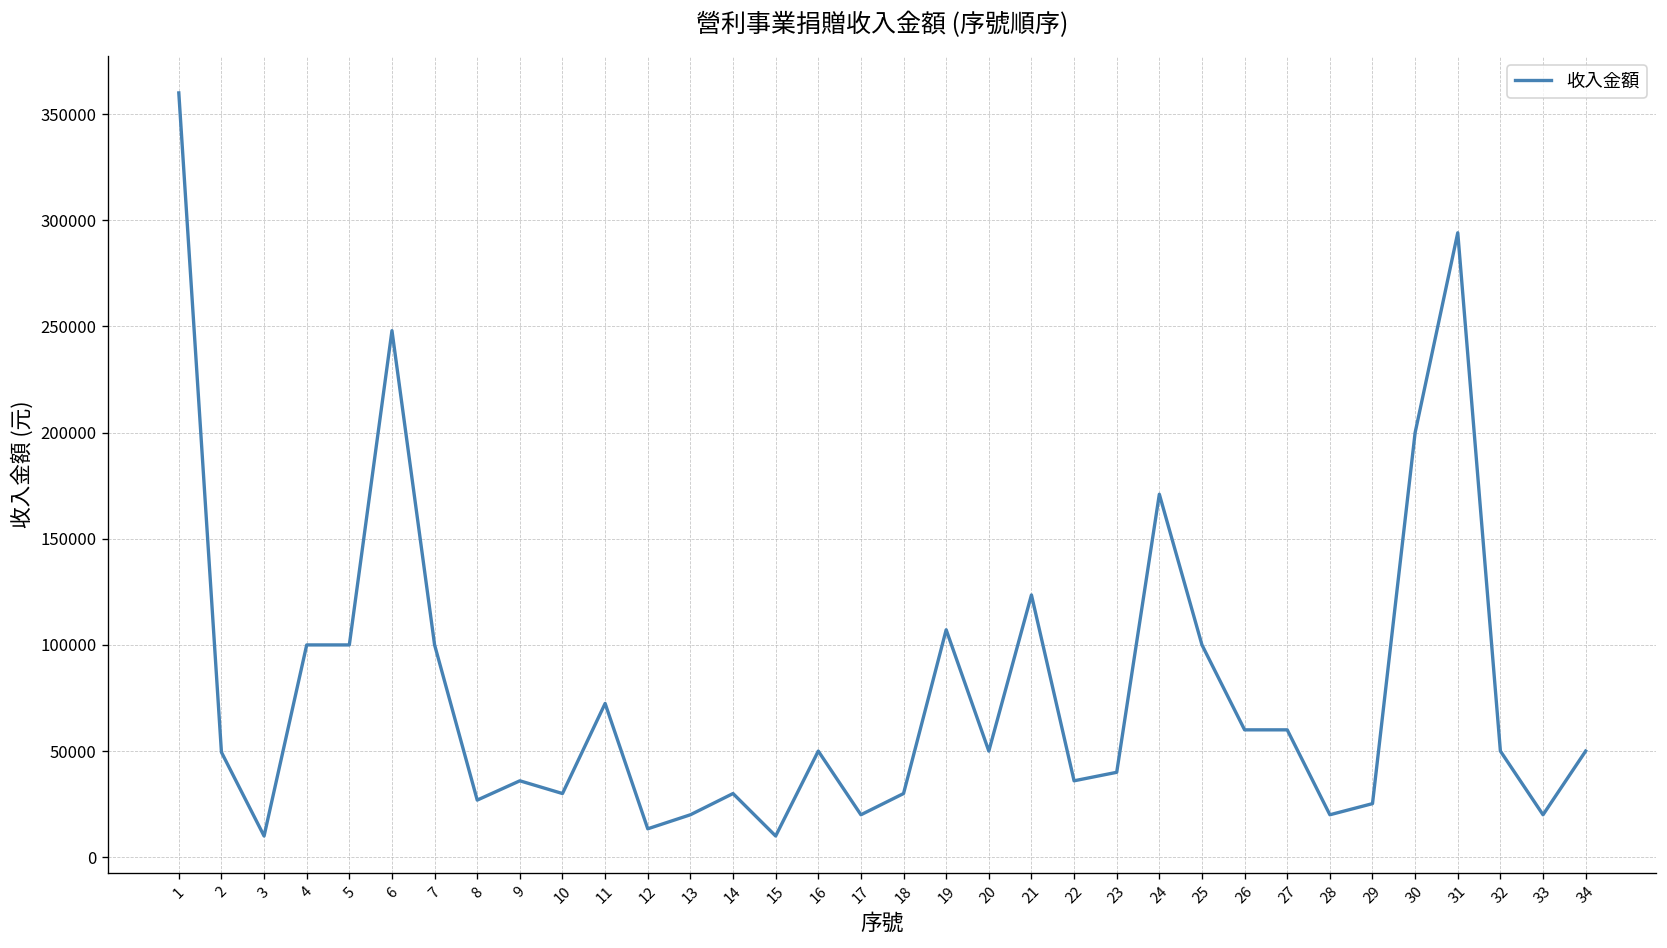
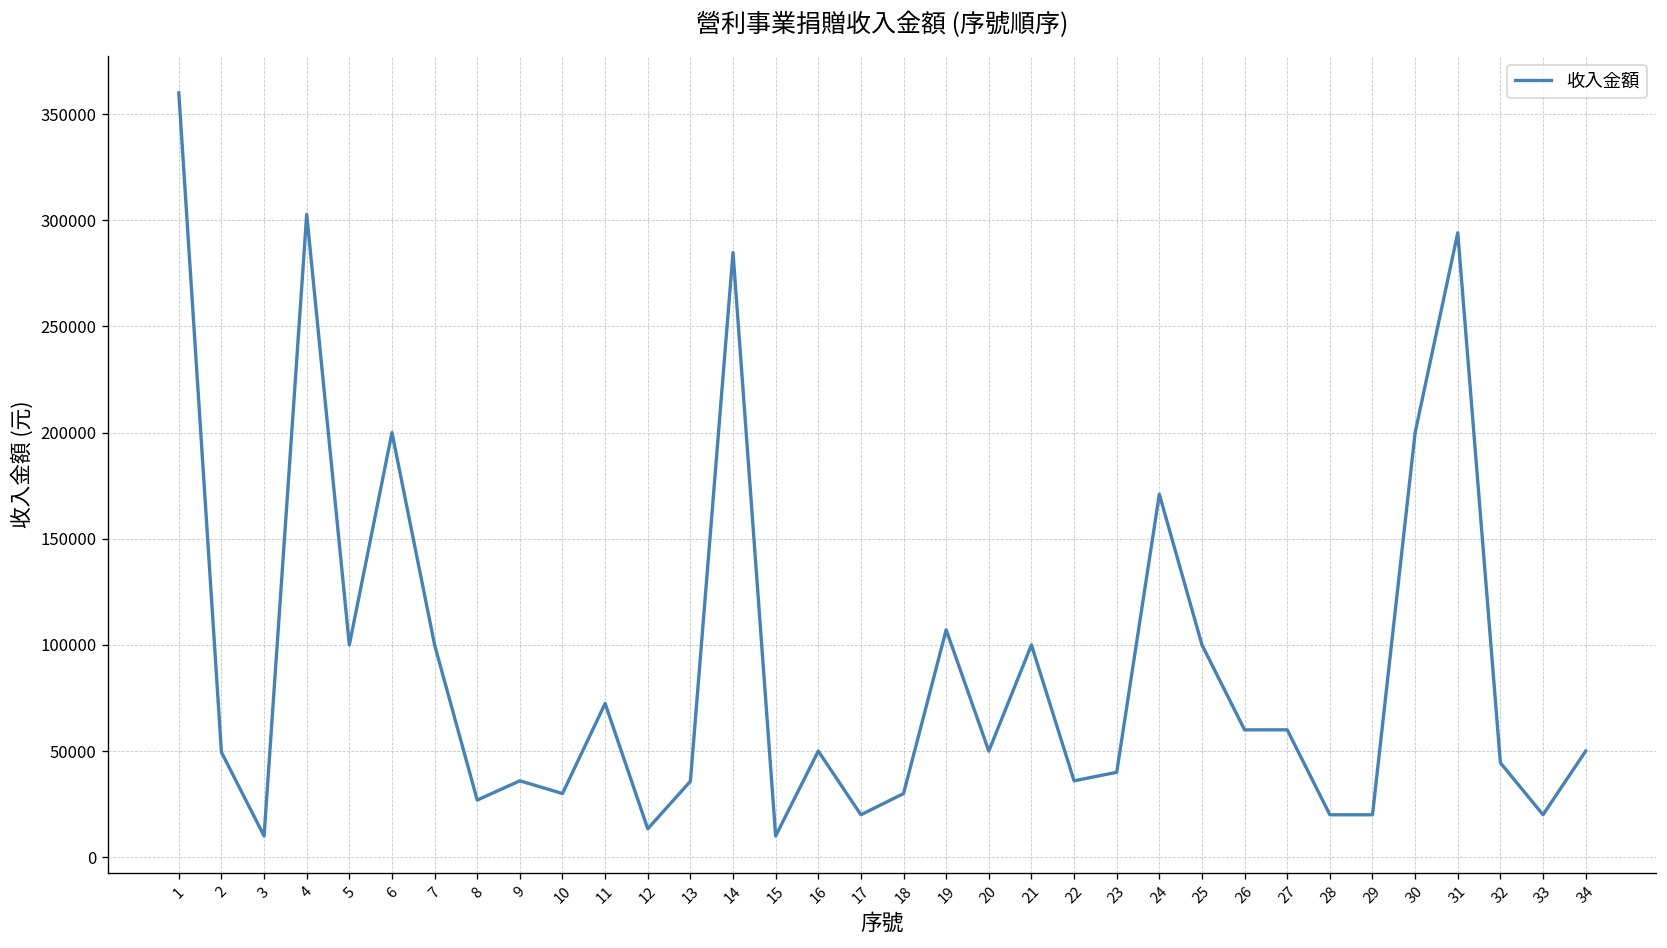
  {
    "1": 360000,
    "2": 49000,
    "3": 10000,
-   "4": 100000,
+   "4": 303000,
    "5": 100000,
-   "6": 248000,
+   "6": 200000,
    "7": 100000,
    "8": 27000,
    "9": 36000,
    "10": 30000,
    "11": 72000,
    "12": 13000,
-   "13": 20000,
-   "14": 30000,
+   "13": 36000,
+   "14": 285000,
    "15": 10000,
    "16": 50000,
    "17": 20000,
    "18": 30000,
    "19": 107000,
    "20": 50000,
-   "21": 124000,
+   "21": 100000,
    "22": 36000,
    "23": 40000,
    "24": 171000,
    "25": 100000,
    "26": 60000,
    "27": 60000,
    "28": 20000,
-   "29": 25000,
+   "29": 20000,
    "30": 200000,
    "31": 294000,
-   "32": 50000,
+   "32": 44000,
    "33": 20000,
    "34": 50000
  }
